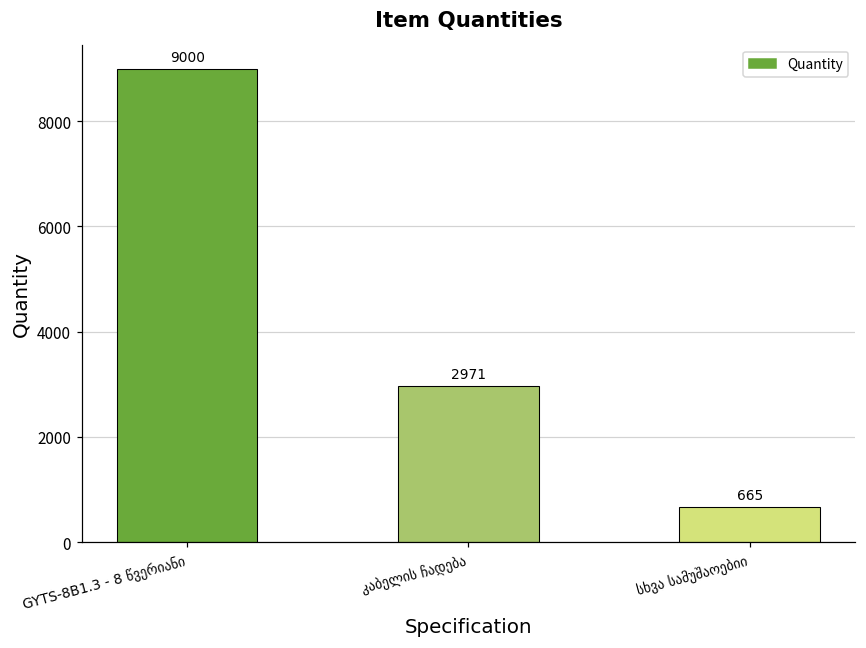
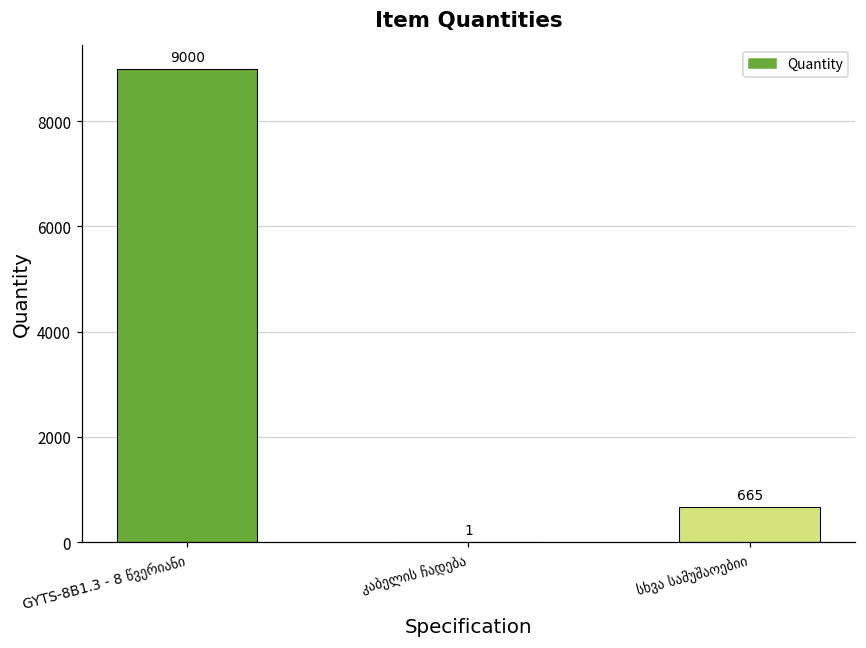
  {
    "GYTS-8B1.3 - 8 წვერიანი": 9000,
-   "კაბელის ჩადება": 2971,
+   "კაბელის ჩადება": 1,
    "სხვა სამუშაოებიი": 665
  }
